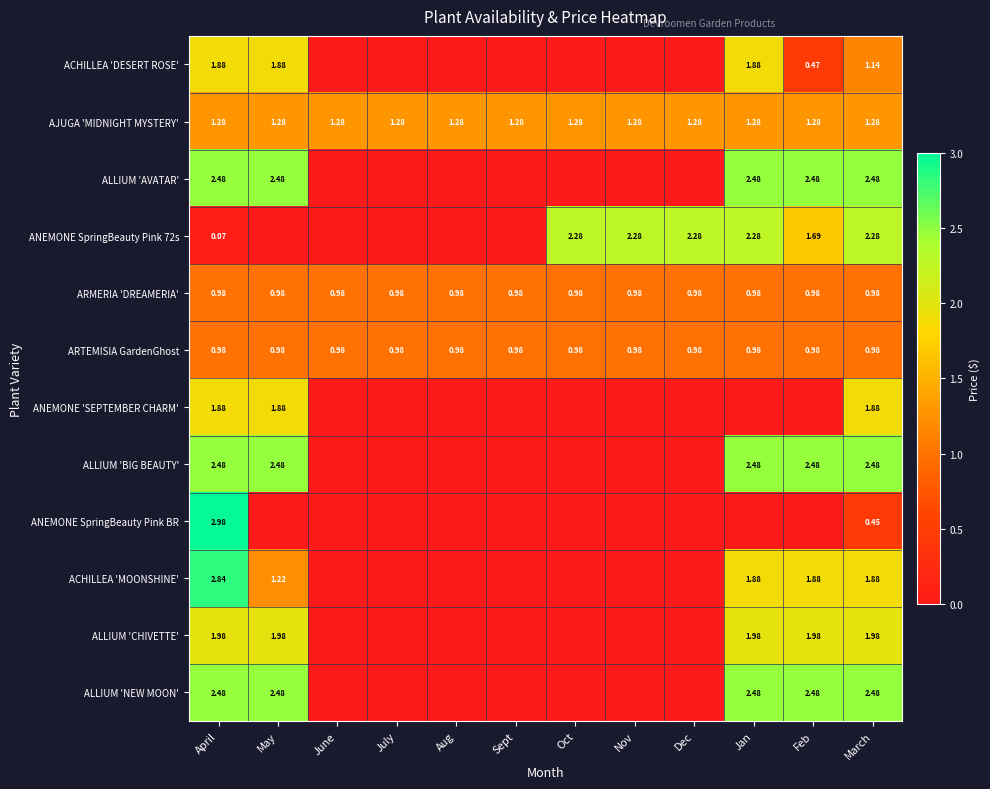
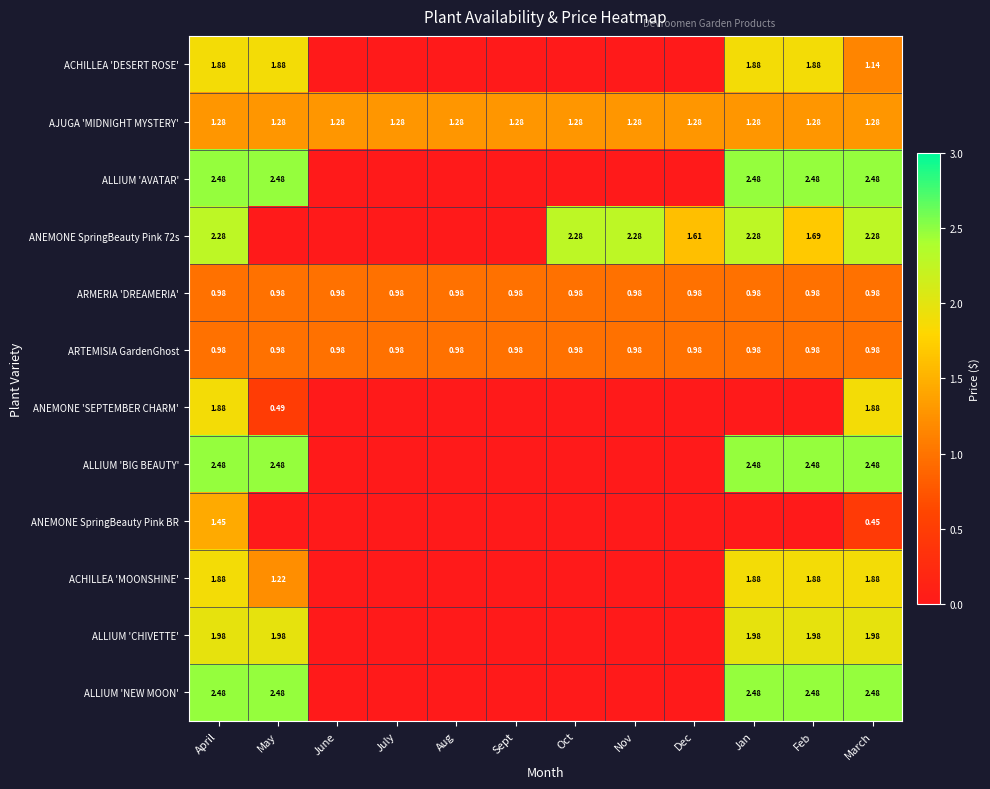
  {
    "ACHILLEA 'DESERT ROSE'": {
      "April": 1.88,
      "May": 1.88,
      "Jan": 1.88,
-     "Feb": 0.47,
+     "Feb": 1.88,
      "March": 1.14
    },
    "AJUGA 'MIDNIGHT MYSTERY'": {
      "April": 1.28,
      "May": 1.28,
      "June": 1.28,
      "July": 1.28,
      "Aug": 1.28,
      "Sept": 1.28,
      "Oct": 1.28,
      "Nov": 1.28,
      "Dec": 1.28,
      "Jan": 1.28,
      "Feb": 1.28,
      "March": 1.28
    },
    "ALLIUM 'AVATAR'": {
      "April": 2.48,
      "May": 2.48,
      "Jan": 2.48,
      "Feb": 2.48,
      "March": 2.48
    },
    "ANEMONE SpringBeauty Pink 72s": {
-     "April": 0.07,
+     "April": 2.28,
      "Oct": 2.28,
      "Nov": 2.28,
-     "Dec": 2.28,
+     "Dec": 1.61,
      "Jan": 2.28,
      "Feb": 1.69,
      "March": 2.28
    },
    "ARMERIA 'DREAMERIA'": {
      "April": 0.98,
      "May": 0.98,
      "June": 0.98,
      "July": 0.98,
      "Aug": 0.98,
      "Sept": 0.98,
      "Oct": 0.98,
      "Nov": 0.98,
      "Dec": 0.98,
      "Jan": 0.98,
      "Feb": 0.98,
      "March": 0.98
    },
    "ARTEMISIA GardenGhost": {
      "April": 0.98,
      "May": 0.98,
      "June": 0.98,
      "July": 0.98,
      "Aug": 0.98,
      "Sept": 0.98,
      "Oct": 0.98,
      "Nov": 0.98,
      "Dec": 0.98,
      "Jan": 0.98,
      "Feb": 0.98,
      "March": 0.98
    },
    "ANEMONE 'SEPTEMBER CHARM'": {
      "April": 1.88,
-     "May": 1.88,
+     "May": 0.49,
      "March": 1.88
    },
    "ALLIUM 'BIG BEAUTY'": {
      "April": 2.48,
      "May": 2.48,
      "Jan": 2.48,
      "Feb": 2.48,
      "March": 2.48
    },
    "ANEMONE SpringBeauty Pink BR": {
-     "April": 2.98,
+     "April": 1.45,
      "March": 0.45
    },
    "ACHILLEA 'MOONSHINE'": {
-     "April": 2.84,
+     "April": 1.88,
      "May": 1.22,
      "Jan": 1.88,
      "Feb": 1.88,
      "March": 1.88
    },
    "ALLIUM 'CHIVETTE'": {
      "April": 1.98,
      "May": 1.98,
      "Jan": 1.98,
      "Feb": 1.98,
      "March": 1.98
    },
    "ALLIUM 'NEW MOON'": {
      "April": 2.48,
      "May": 2.48,
      "Jan": 2.48,
      "Feb": 2.48,
      "March": 2.48
    }
  }
